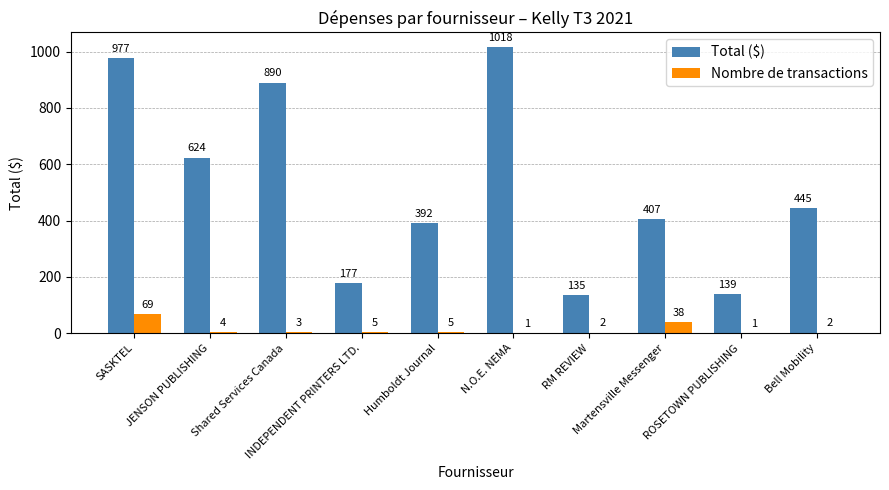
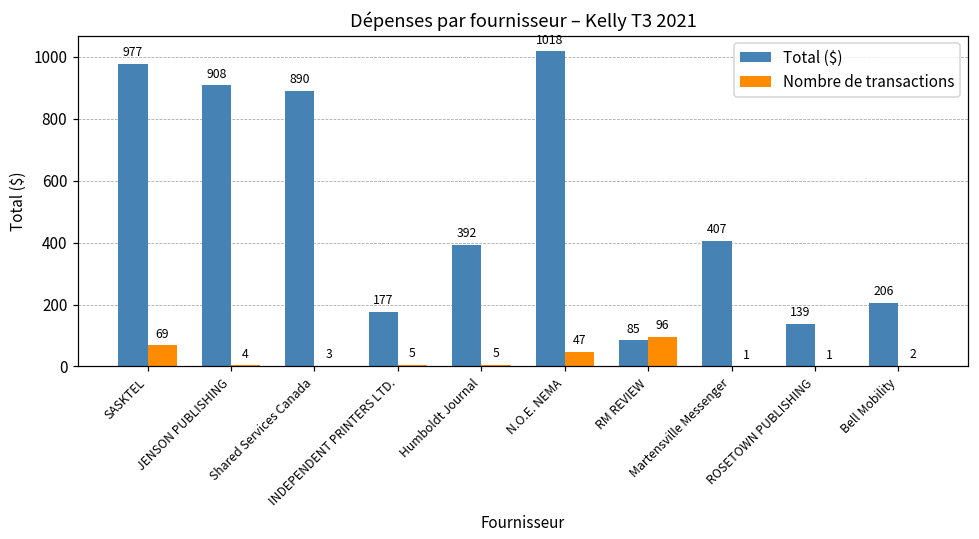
  {
    "Total ($)": {
      "SASKTEL": 977,
-     "JENSON PUBLISHING": 624,
+     "JENSON PUBLISHING": 908,
      "Shared Services Canada": 890,
      "INDEPENDENT PRINTERS LTD.": 177,
      "Humboldt Journal": 392,
      "N.O.E. NEMA": 1018,
-     "RM REVIEW": 135,
+     "RM REVIEW": 85,
      "Martensville Messenger": 407,
      "ROSETOWN PUBLISHING": 139,
-     "Bell Mobility": 445
+     "Bell Mobility": 206
    },
    "Nombre de transactions": {
      "SASKTEL": 69,
      "JENSON PUBLISHING": 4,
      "Shared Services Canada": 3,
      "INDEPENDENT PRINTERS LTD.": 5,
      "Humboldt Journal": 5,
-     "N.O.E. NEMA": 1,
-     "RM REVIEW": 2,
-     "Martensville Messenger": 38,
+     "N.O.E. NEMA": 47,
+     "RM REVIEW": 96,
+     "Martensville Messenger": 1,
      "ROSETOWN PUBLISHING": 1,
      "Bell Mobility": 2
    }
  }
